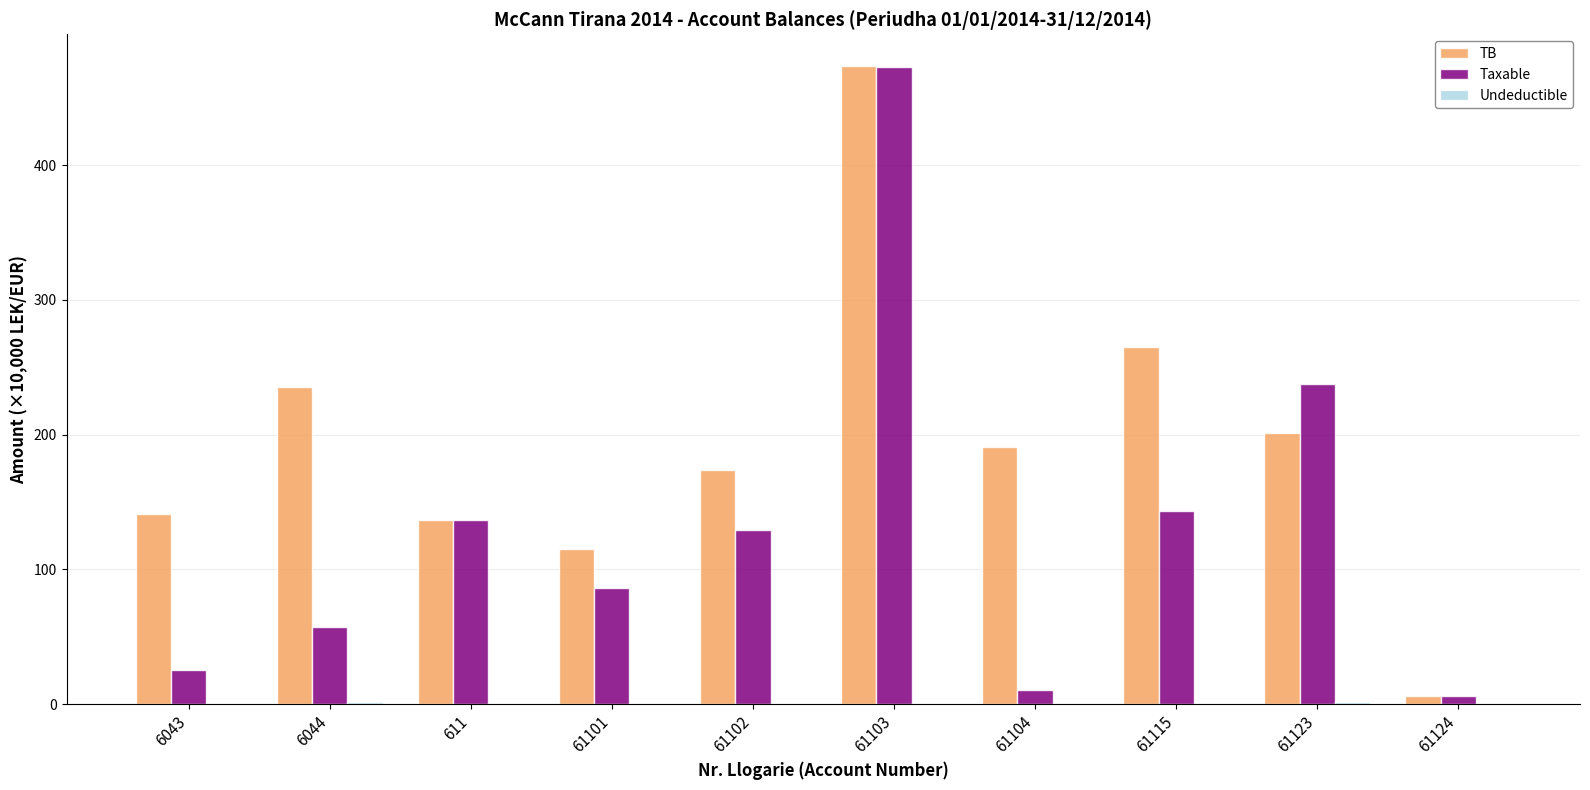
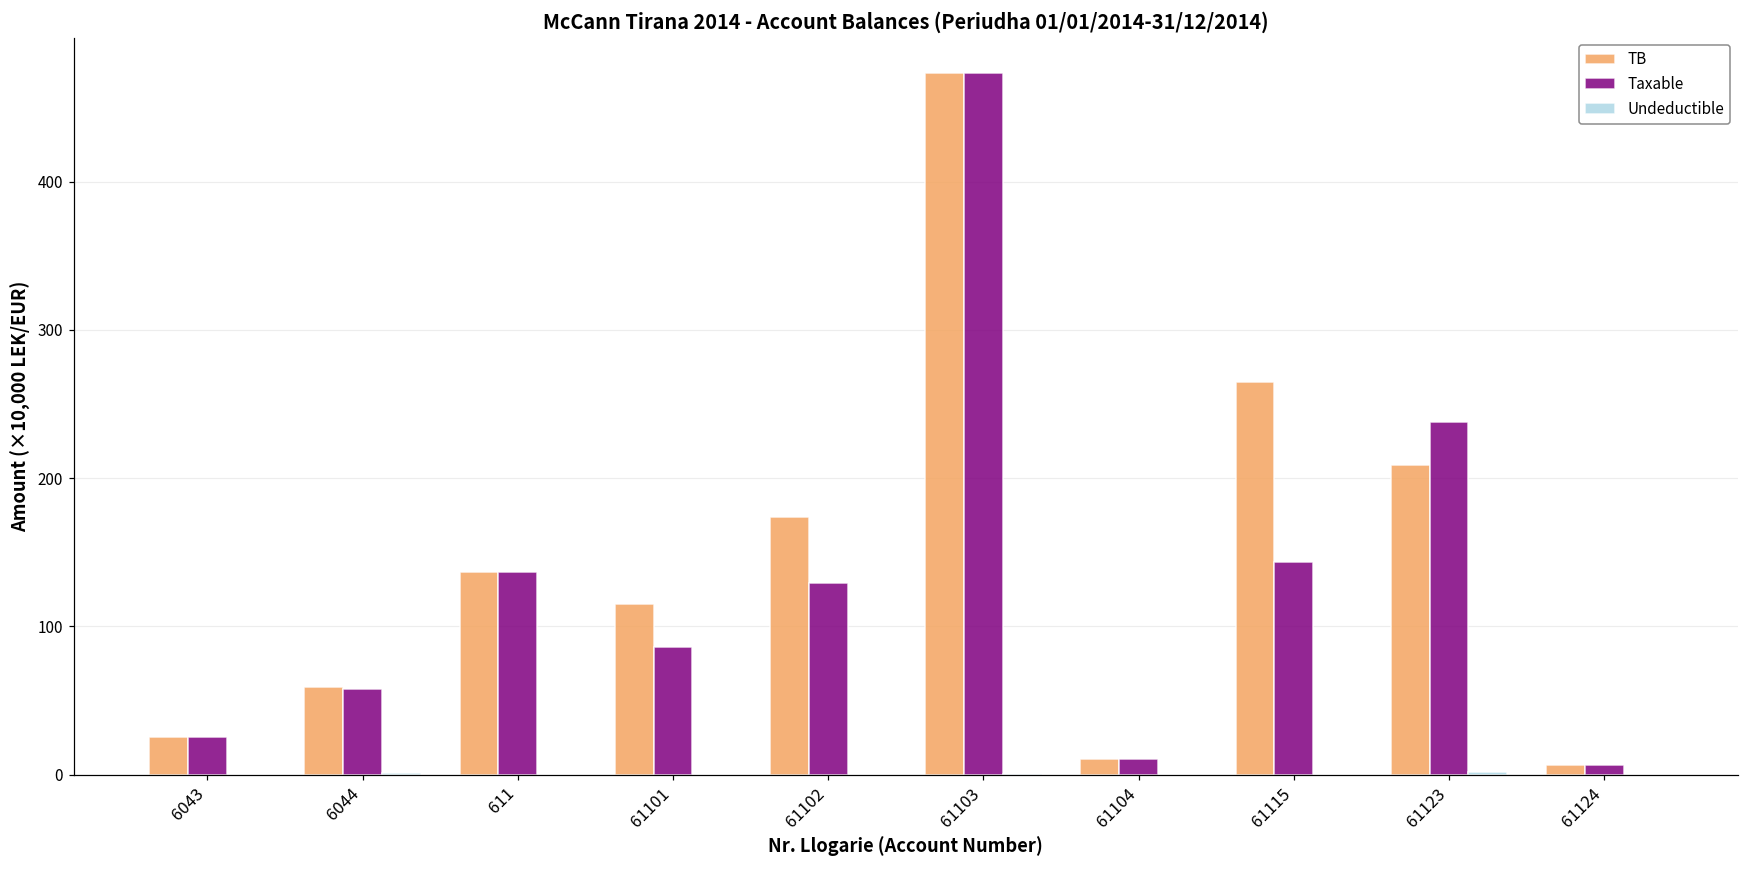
  {
    "TB": {
-     "6043": 141,
-     "6044": 235,
+     "6043": 25,
+     "6044": 59,
      "611": 137,
      "61101": 115,
      "61102": 174,
      "61103": 474,
-     "61104": 191,
+     "61104": 11,
      "61115": 265,
-     "61123": 201,
+     "61123": 209,
      "61124": 6
    },
    "Taxable": {
      "6043": 25,
      "6044": 58,
      "611": 137,
      "61101": 86,
      "61102": 129,
      "61103": 473,
      "61104": 11,
      "61115": 143,
      "61123": 238,
      "61124": 6
    },
    "Undeductible": {
      "6043": 0,
      "611": 0,
      "61101": 0,
      "61102": 0,
      "61104": 0,
      "61124": 0
    }
  }
